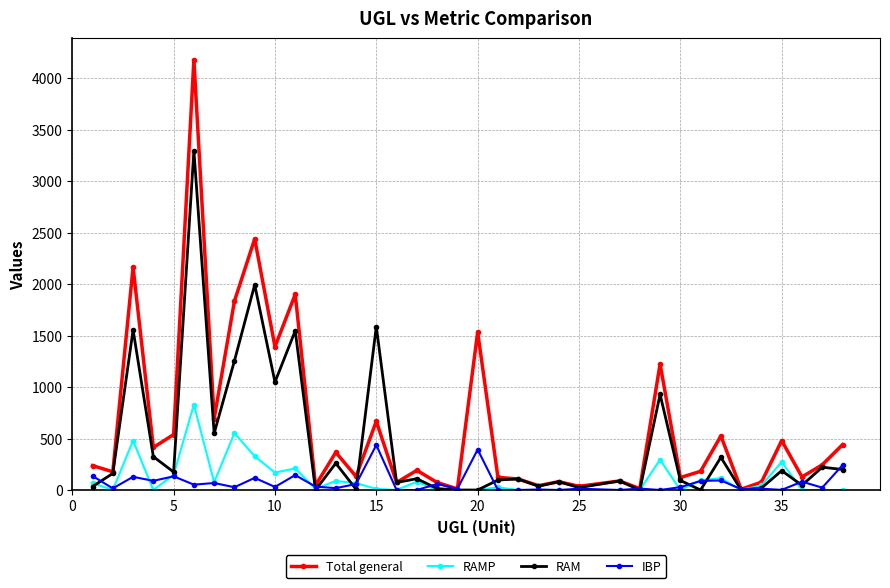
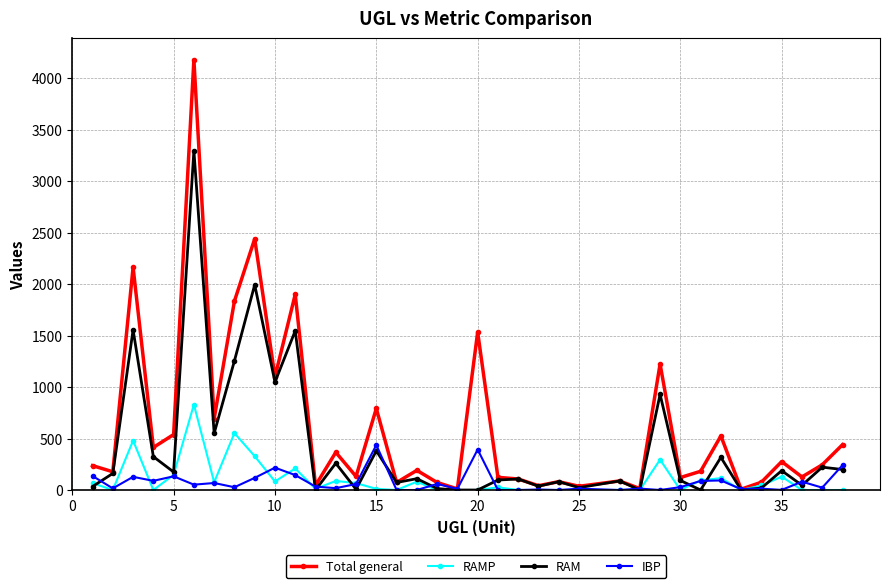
  {
    "Total general": {
      "5": 540,
-     "10": 1390,
-     "15": 670,
+     "10": 1100,
+     "15": 790,
      "20": 1530,
      "30": 120,
-     "35": 480
+     "35": 280
    },
    "RAMP": {
-     "10": 170,
+     "10": 80,
      "15": 10,
      "30": 0,
-     "35": 270
+     "35": 130
    },
    "RAM": {
      "5": 180,
      "10": 1050,
-     "15": 1590,
+     "15": 380,
      "30": 90,
      "35": 190
    },
    "IBP": {
-     "10": 30,
+     "10": 220,
      "15": 440,
      "20": 390,
      "30": 30,
      "35": 0
    }
  }
